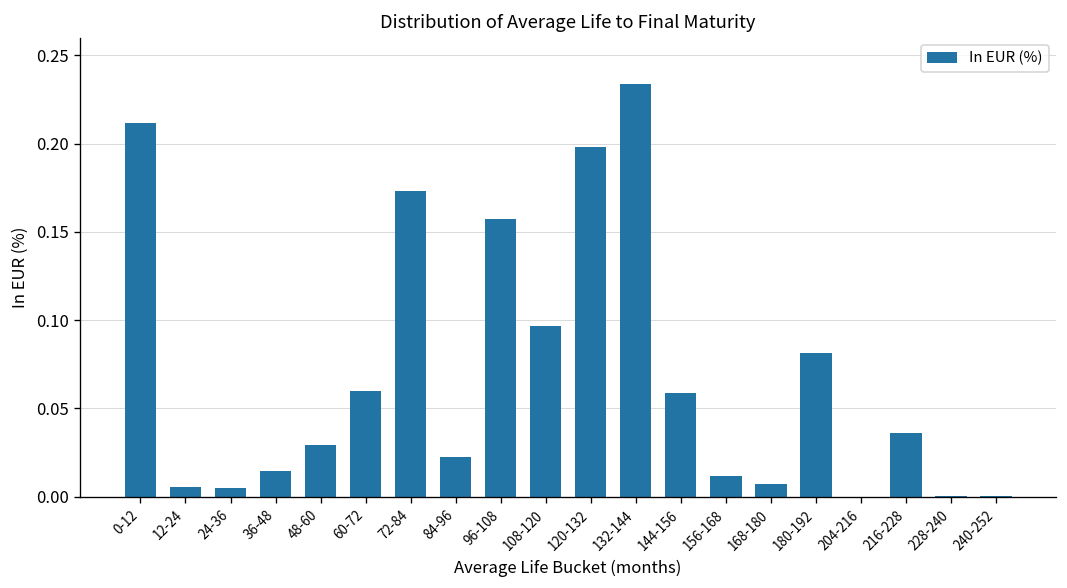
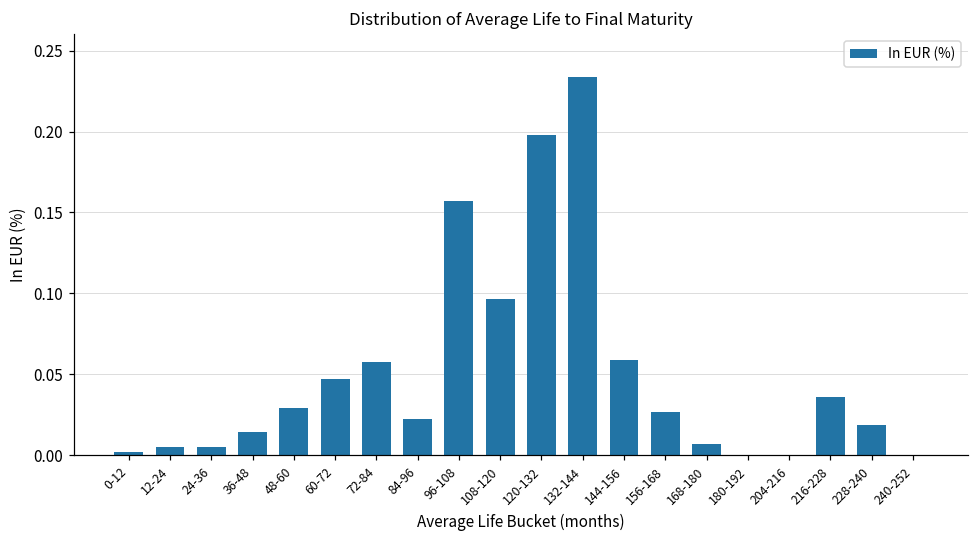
  {
-   "0-12": 0.211,
+   "0-12": 0.002,
    "12-24": 0.005,
    "24-36": 0.005,
    "36-48": 0.015,
    "48-60": 0.029,
-   "60-72": 0.060,
-   "72-84": 0.173,
+   "60-72": 0.047,
+   "72-84": 0.058,
    "84-96": 0.022,
    "96-108": 0.157,
    "108-120": 0.097,
    "120-132": 0.198,
    "132-144": 0.234,
    "144-156": 0.059,
-   "156-168": 0.012,
+   "156-168": 0.027,
    "168-180": 0.007,
-   "180-192": 0.081,
+   "180-192": 0.000,
    "216-228": 0.036,
-   "228-240": 0.000
+   "228-240": 0.018
  }
